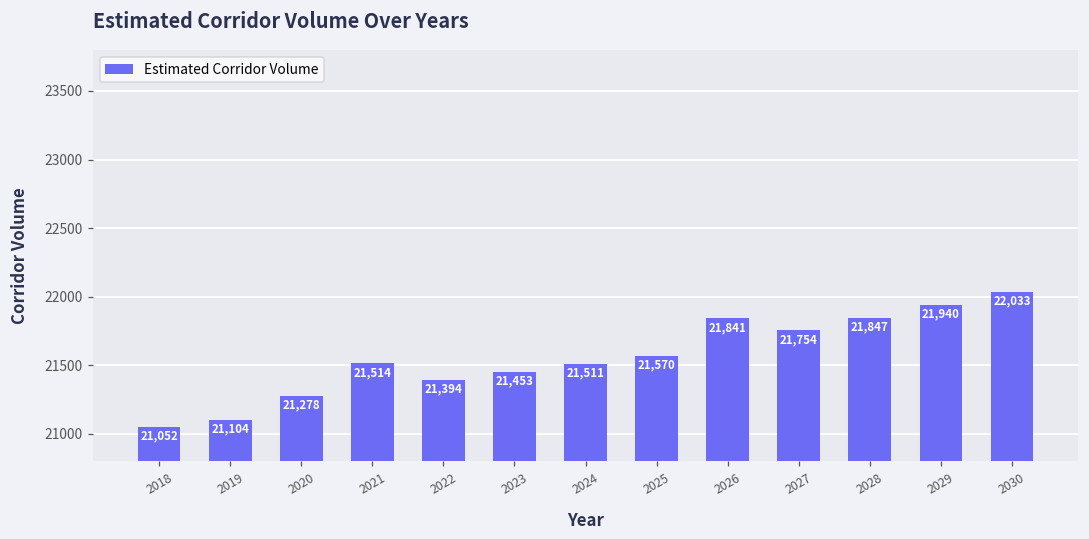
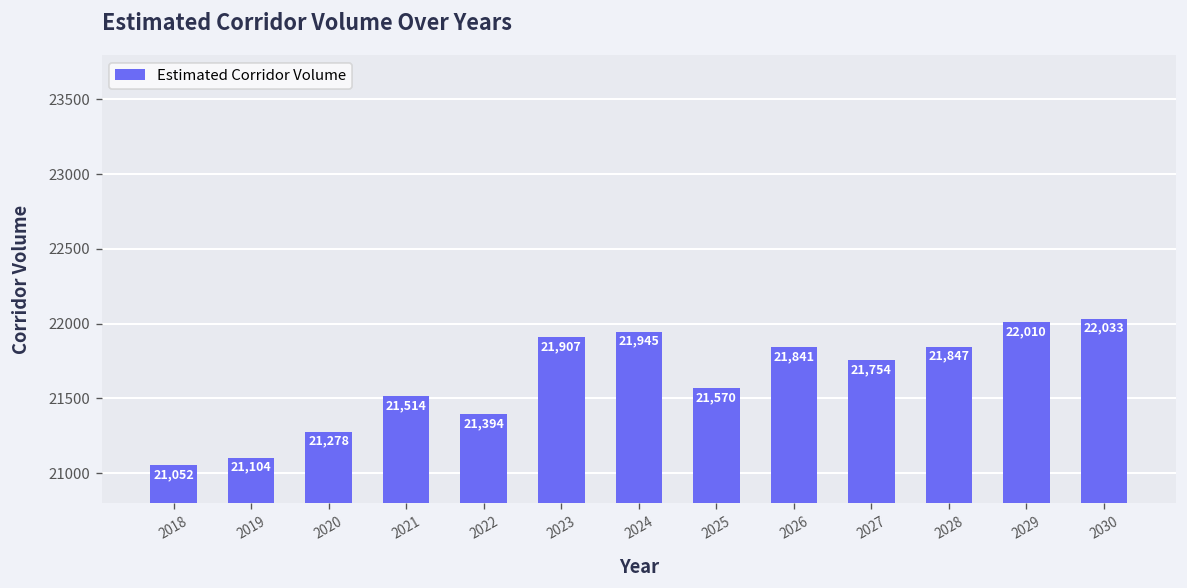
  {
    "2018": "21,052",
    "2019": "21,104",
    "2020": "21,278",
    "2021": "21,514",
    "2022": "21,394",
-   "2023": "21,453",
-   "2024": "21,511",
+   "2023": "21,907",
+   "2024": "21,945",
    "2025": "21,570",
    "2026": "21,841",
    "2027": "21,754",
    "2028": "21,847",
-   "2029": "21,940",
+   "2029": "22,010",
    "2030": "22,033"
  }
